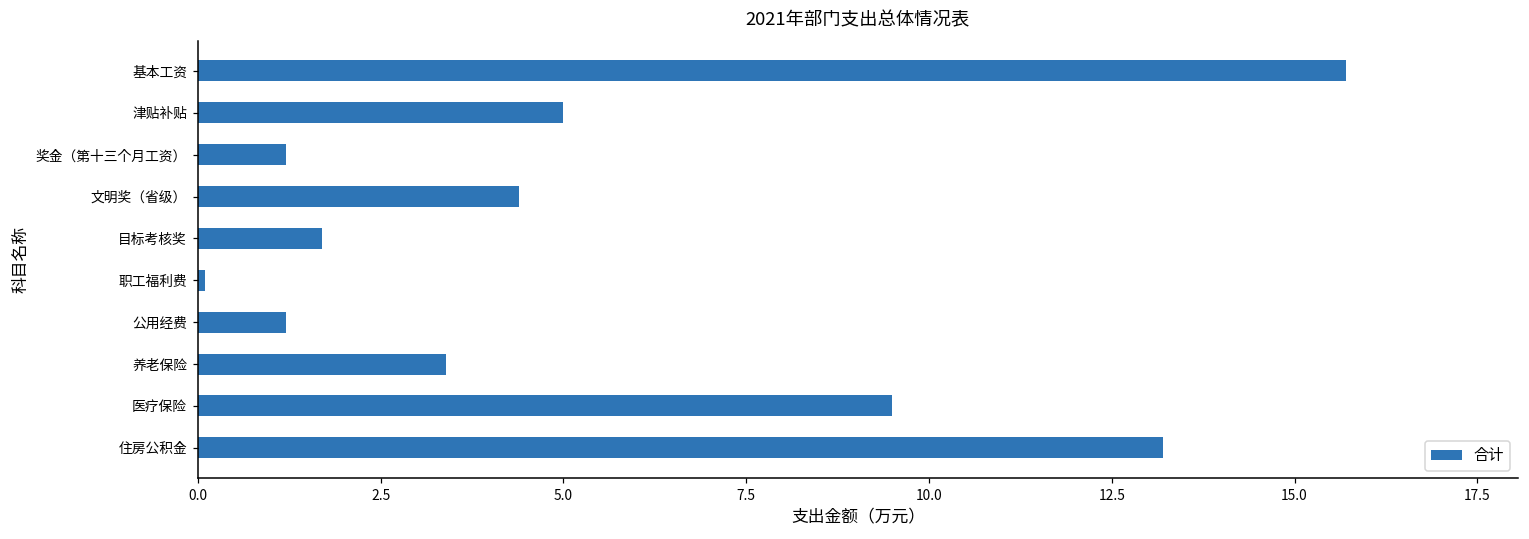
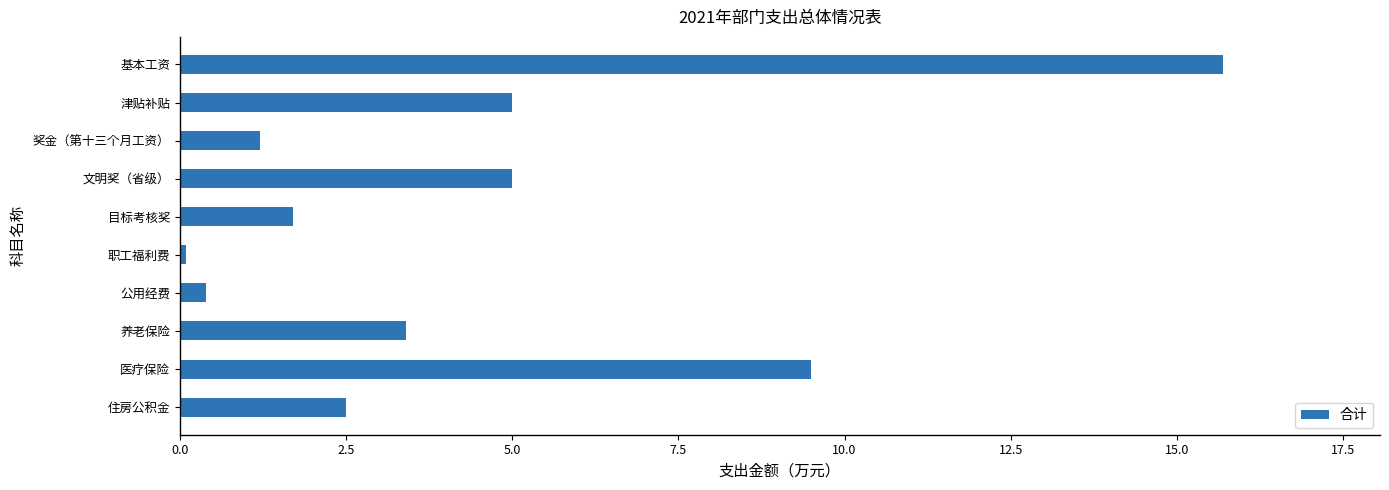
  {
    "基本工资": 15.7,
    "津贴补贴": 5.0,
    "奖金（第十三个月工资）": 1.2,
-   "文明奖（省级）": 4.4,
+   "文明奖（省级）": 5.0,
    "目标考核奖": 1.7,
    "职工福利费": 0.1,
-   "公用经费": 1.2,
+   "公用经费": 0.4,
    "养老保险": 3.4,
    "医疗保险": 9.5,
-   "住房公积金": 13.2
+   "住房公积金": 2.5
  }
